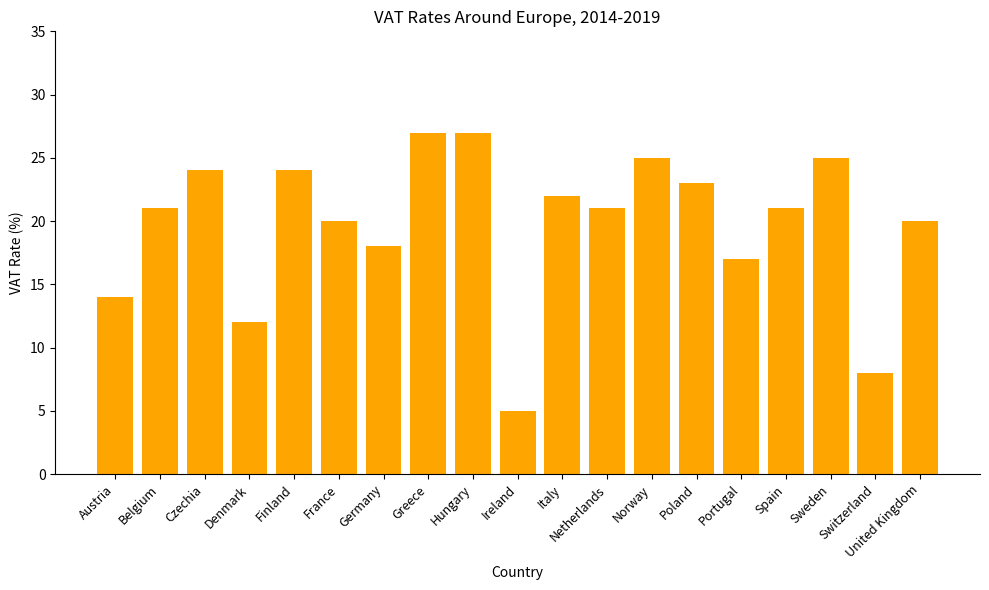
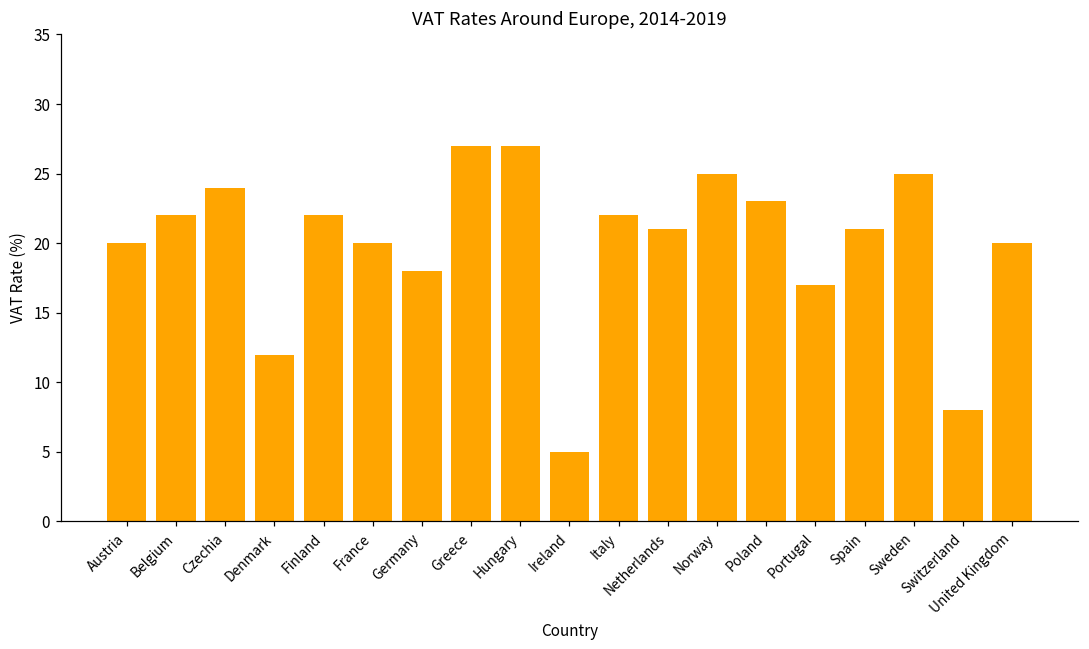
  {
-   "Austria": 14,
-   "Belgium": 21,
+   "Austria": 20,
+   "Belgium": 22,
    "Czechia": 24,
    "Denmark": 12,
-   "Finland": 24,
+   "Finland": 22,
    "France": 20,
    "Germany": 18,
    "Greece": 27,
    "Hungary": 27,
    "Ireland": 5,
    "Italy": 22,
    "Netherlands": 21,
    "Norway": 25,
    "Poland": 23,
    "Portugal": 17,
    "Spain": 21,
    "Sweden": 25,
    "Switzerland": 8,
    "United Kingdom": 20
  }
